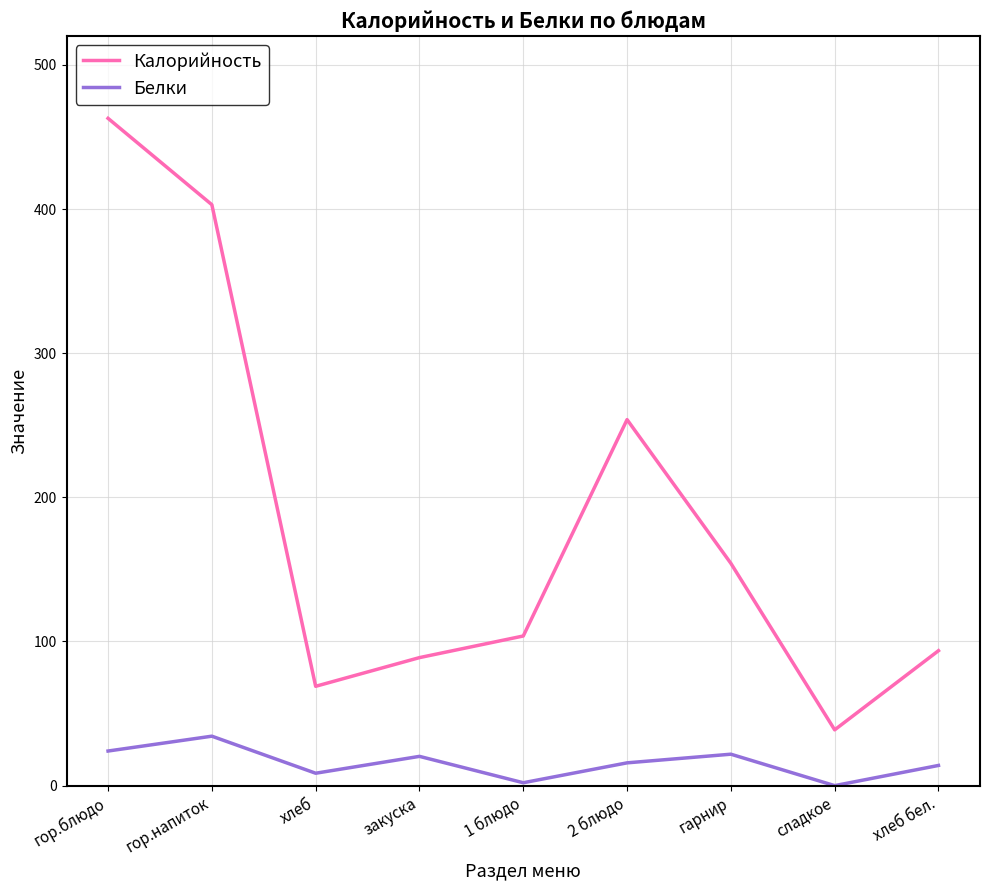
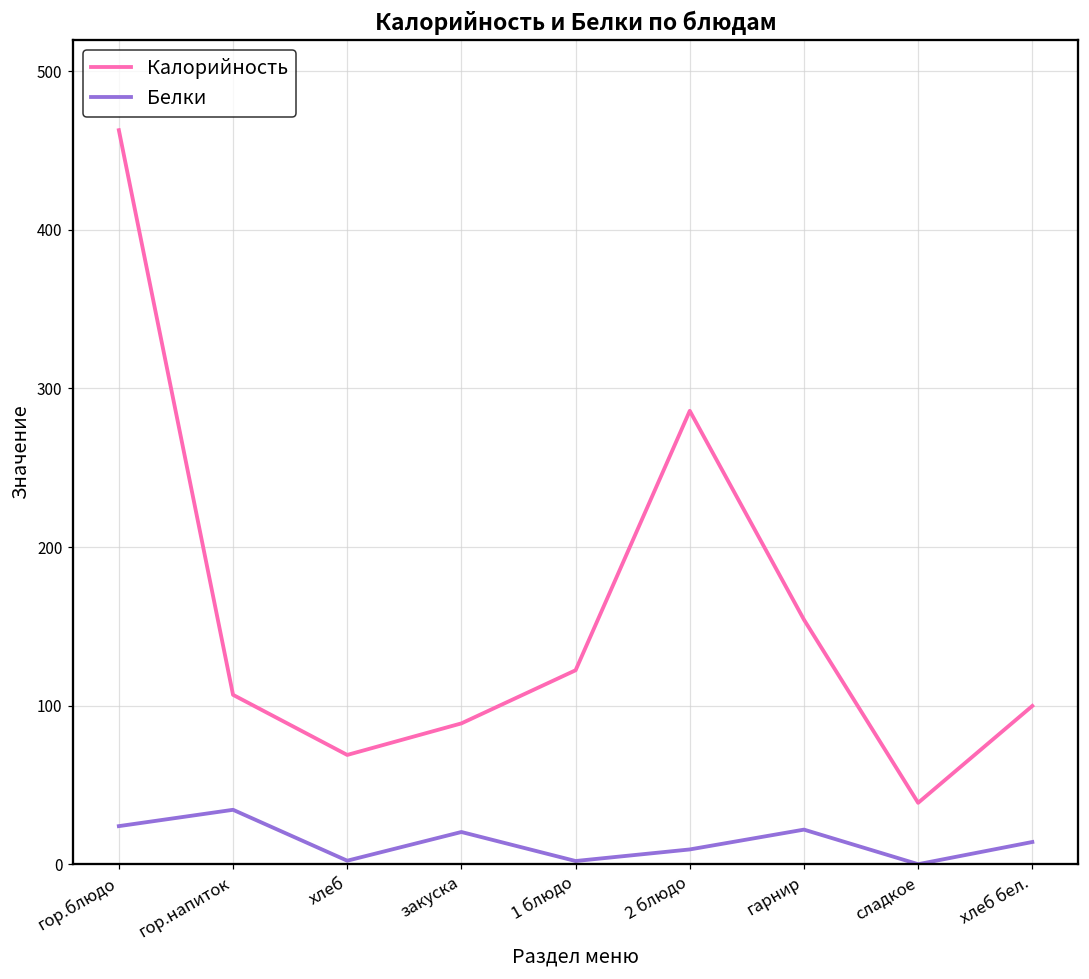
  {
    "Калорийность": {
      "гор.блюдо": 463,
-     "гор.напиток": 403,
+     "гор.напиток": 107,
      "хлеб": 69,
      "закуска": 89,
-     "1 блюдо": 104,
-     "2 блюдо": 254,
+     "1 блюдо": 122,
+     "2 блюдо": 286,
      "гарнир": 154,
      "сладкое": 39,
-     "хлеб бел.": 94
+     "хлеб бел.": 100
    },
    "Белки": {
      "гор.блюдо": 24,
      "гор.напиток": 34,
-     "хлеб": 9,
+     "хлеб": 2,
      "закуска": 20,
      "1 блюдо": 2,
-     "2 блюдо": 16,
+     "2 блюдо": 9,
      "гарнир": 22,
      "сладкое": 0,
      "хлеб бел.": 14
    }
  }
